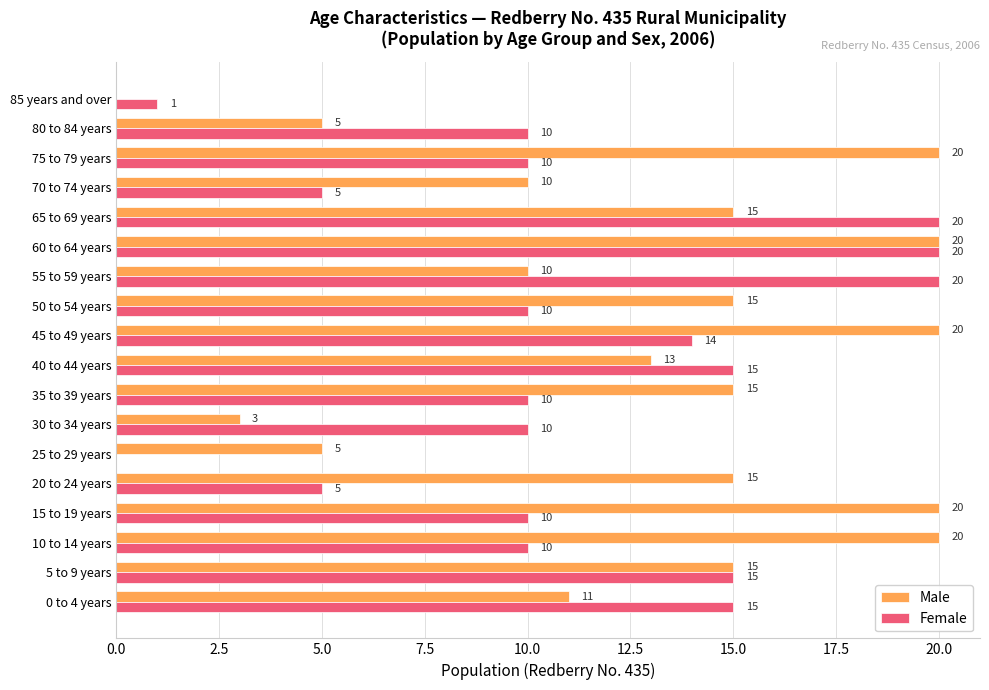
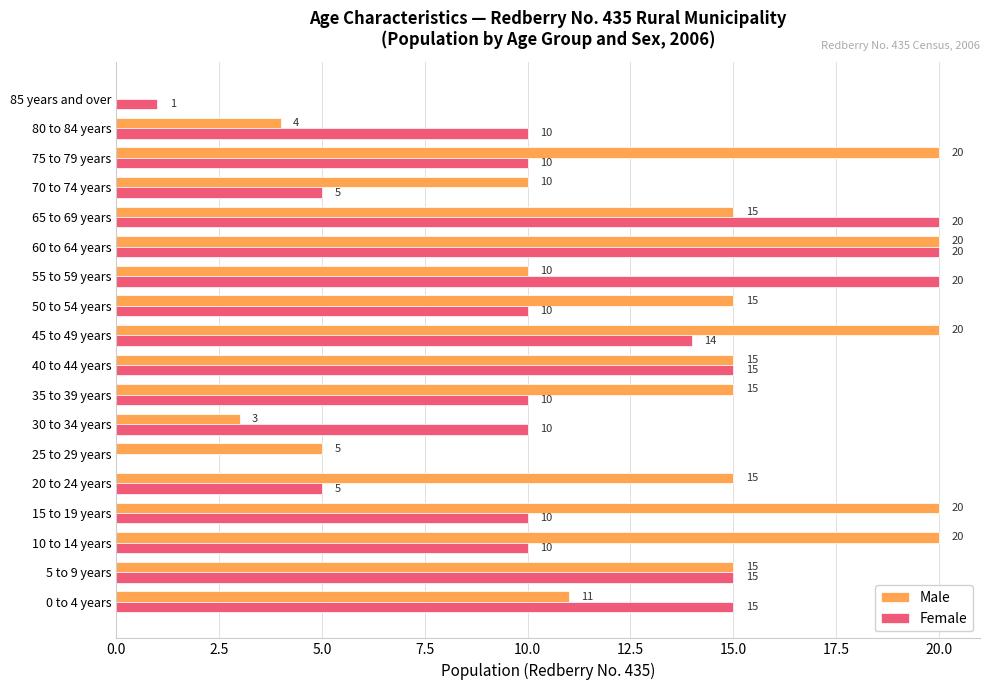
  {
    "Male": {
-     "80 to 84 years": 5,
+     "80 to 84 years": 4,
      "75 to 79 years": 20,
      "70 to 74 years": 10,
      "65 to 69 years": 15,
      "60 to 64 years": 20,
      "55 to 59 years": 10,
      "50 to 54 years": 15,
      "45 to 49 years": 20,
-     "40 to 44 years": 13,
+     "40 to 44 years": 15,
      "35 to 39 years": 15,
      "30 to 34 years": 3,
      "25 to 29 years": 5,
      "20 to 24 years": 15,
      "15 to 19 years": 20,
      "10 to 14 years": 20,
      "5 to 9 years": 15,
      "0 to 4 years": 11
    },
    "Female": {
      "85 years and over": 1,
      "80 to 84 years": 10,
      "75 to 79 years": 10,
      "70 to 74 years": 5,
      "65 to 69 years": 20,
      "60 to 64 years": 20,
      "55 to 59 years": 20,
      "50 to 54 years": 10,
      "45 to 49 years": 14,
      "40 to 44 years": 15,
      "35 to 39 years": 10,
      "30 to 34 years": 10,
      "20 to 24 years": 5,
      "15 to 19 years": 10,
      "10 to 14 years": 10,
      "5 to 9 years": 15,
      "0 to 4 years": 15
    }
  }
